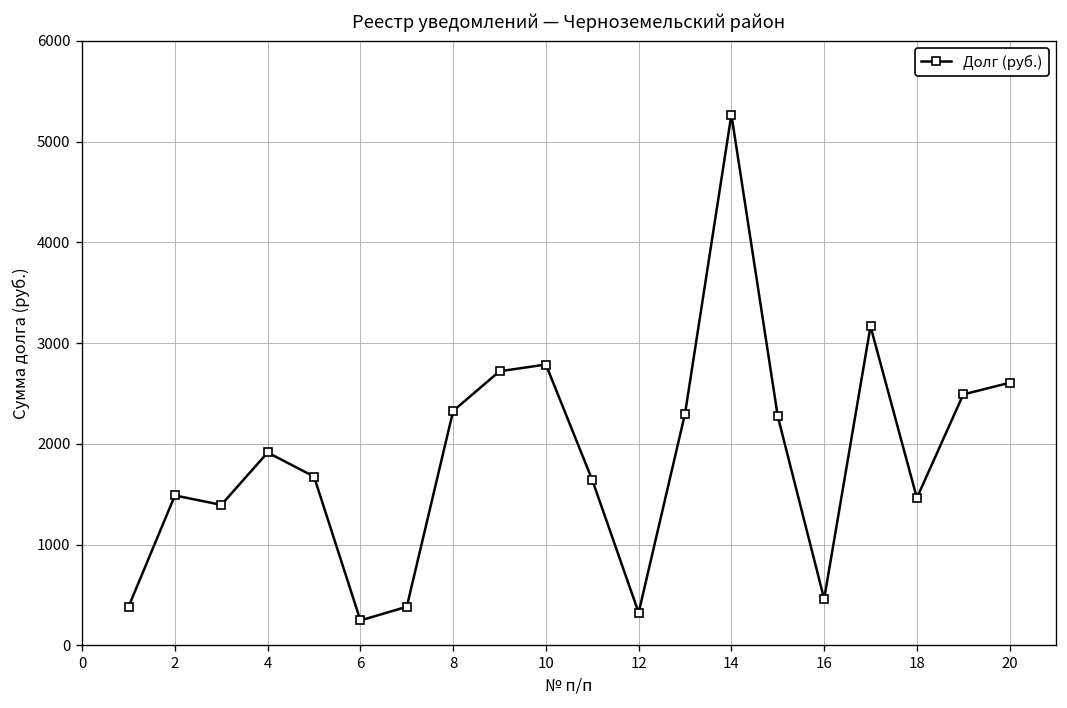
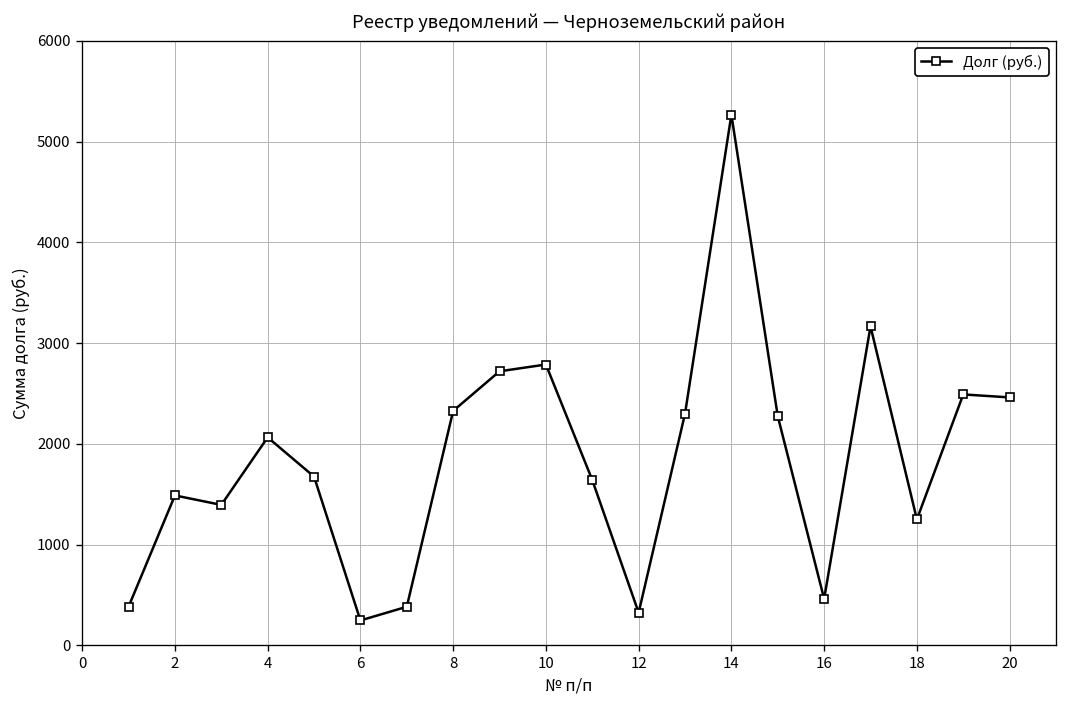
  {
    "2": 1500,
-   "4": 1900,
+   "4": 2100,
    "6": 200,
    "8": 2300,
    "10": 2800,
    "12": 300,
    "14": 5300,
    "16": 500,
-   "18": 1500,
-   "20": 2600
+   "18": 1200,
+   "20": 2500
  }
